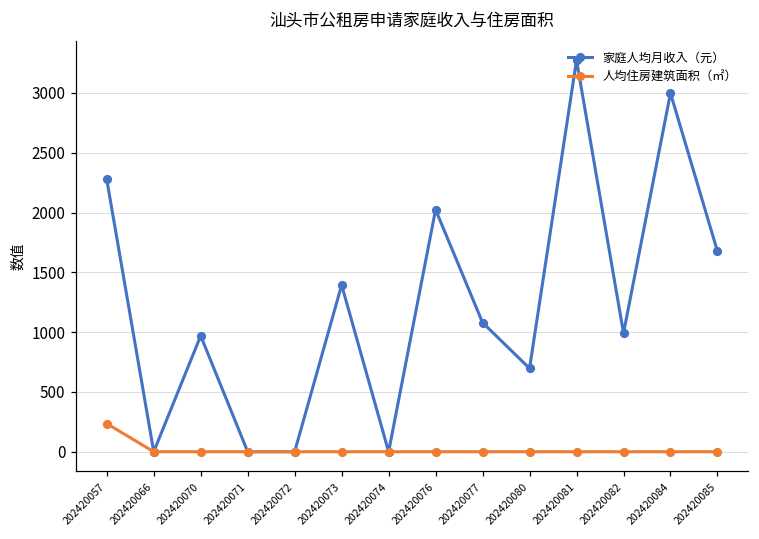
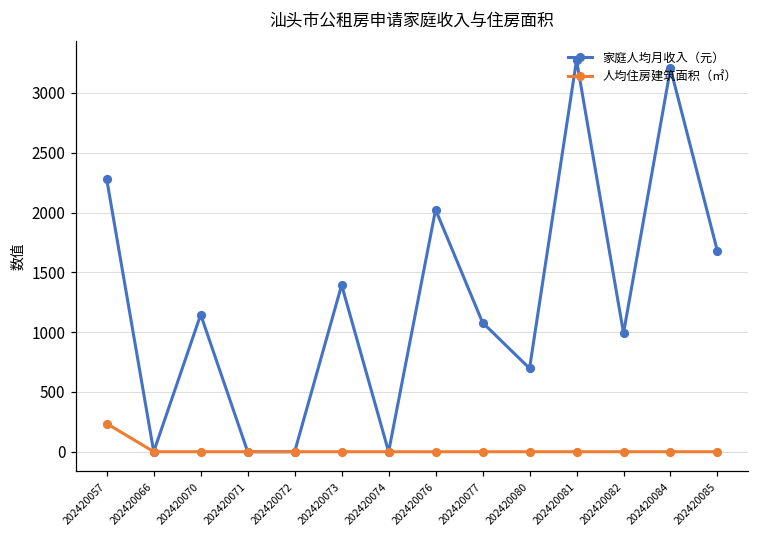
  {
    "家庭人均月收入（元）": {
      "202420057": 2280,
-     "202420070": 970,
+     "202420070": 1150,
      "202420073": 1390,
      "202420076": 2020,
      "202420077": 1080,
      "202420080": 700,
      "202420081": 3270,
      "202420082": 990,
-     "202420084": 3000,
+     "202420084": 3200,
      "202420085": 1680
    },
    "人均住房建筑面积（㎡）": {
      "202420057": 240,
      "202420070": 0,
      "202420073": 0,
      "202420076": 0,
      "202420077": 0,
      "202420080": 0,
      "202420081": 0,
      "202420082": 0,
      "202420084": 0,
      "202420085": 0
    }
  }
